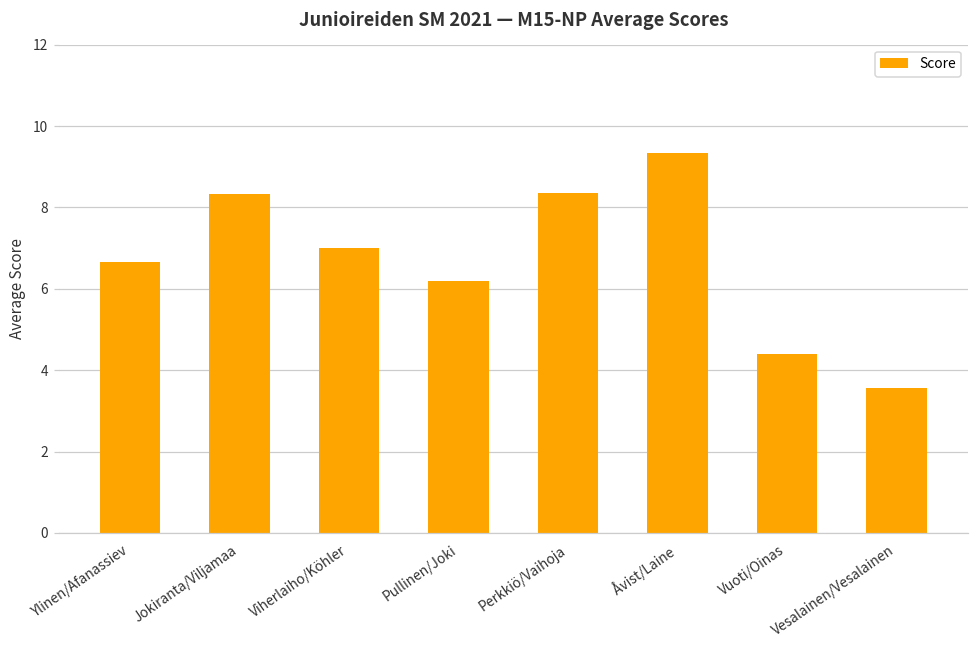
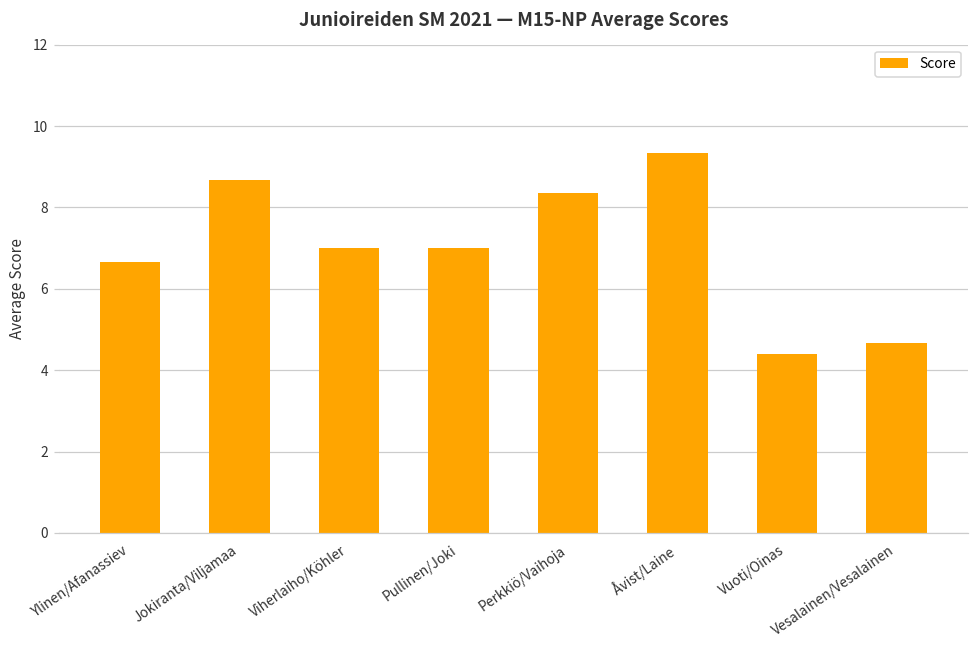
  {
    "Ylinen/Afanassiev": 6.7,
-   "Jokiranta/Viljamaa": 8.3,
+   "Jokiranta/Viljamaa": 8.7,
    "Viherlaiho/Köhler": 7.0,
-   "Pullinen/Joki": 6.2,
+   "Pullinen/Joki": 7.0,
    "Perkkiö/Vaihoja": 8.4,
    "Åvist/Laine": 9.3,
    "Vuoti/Oinas": 4.4,
-   "Vesalainen/Vesalainen": 3.6
+   "Vesalainen/Vesalainen": 4.7
  }
